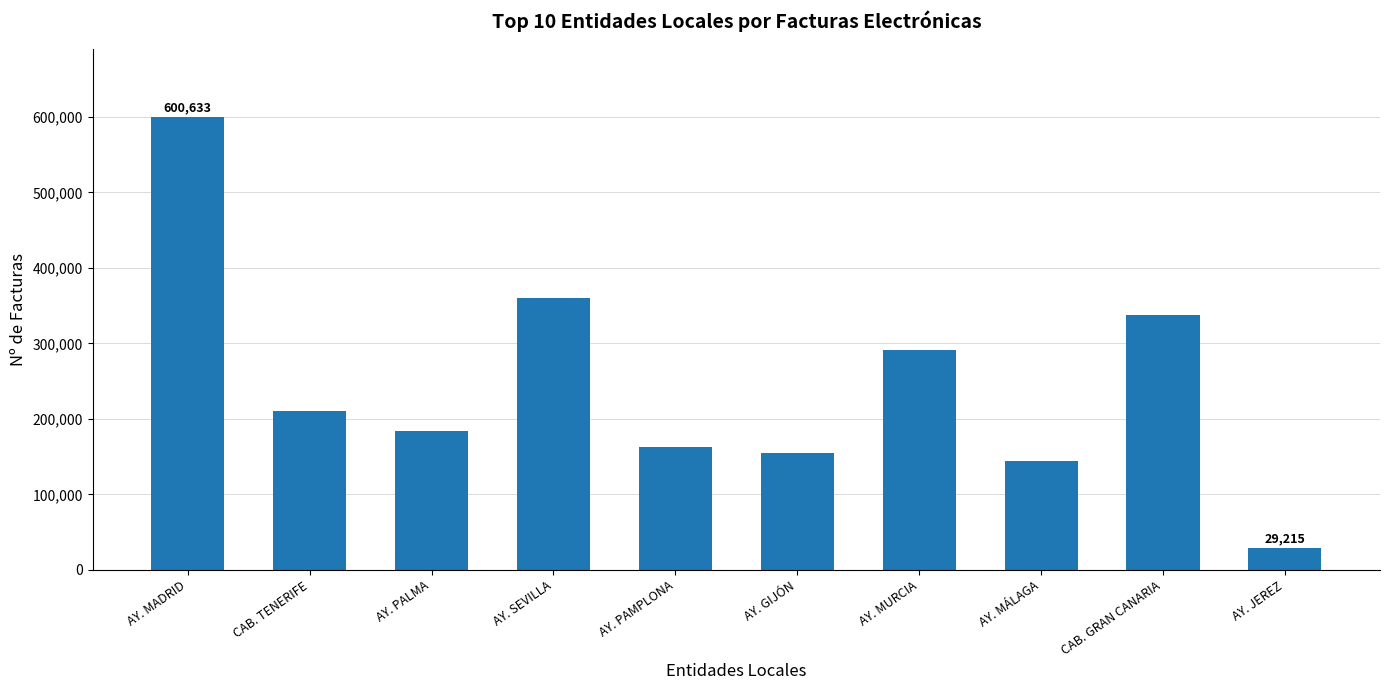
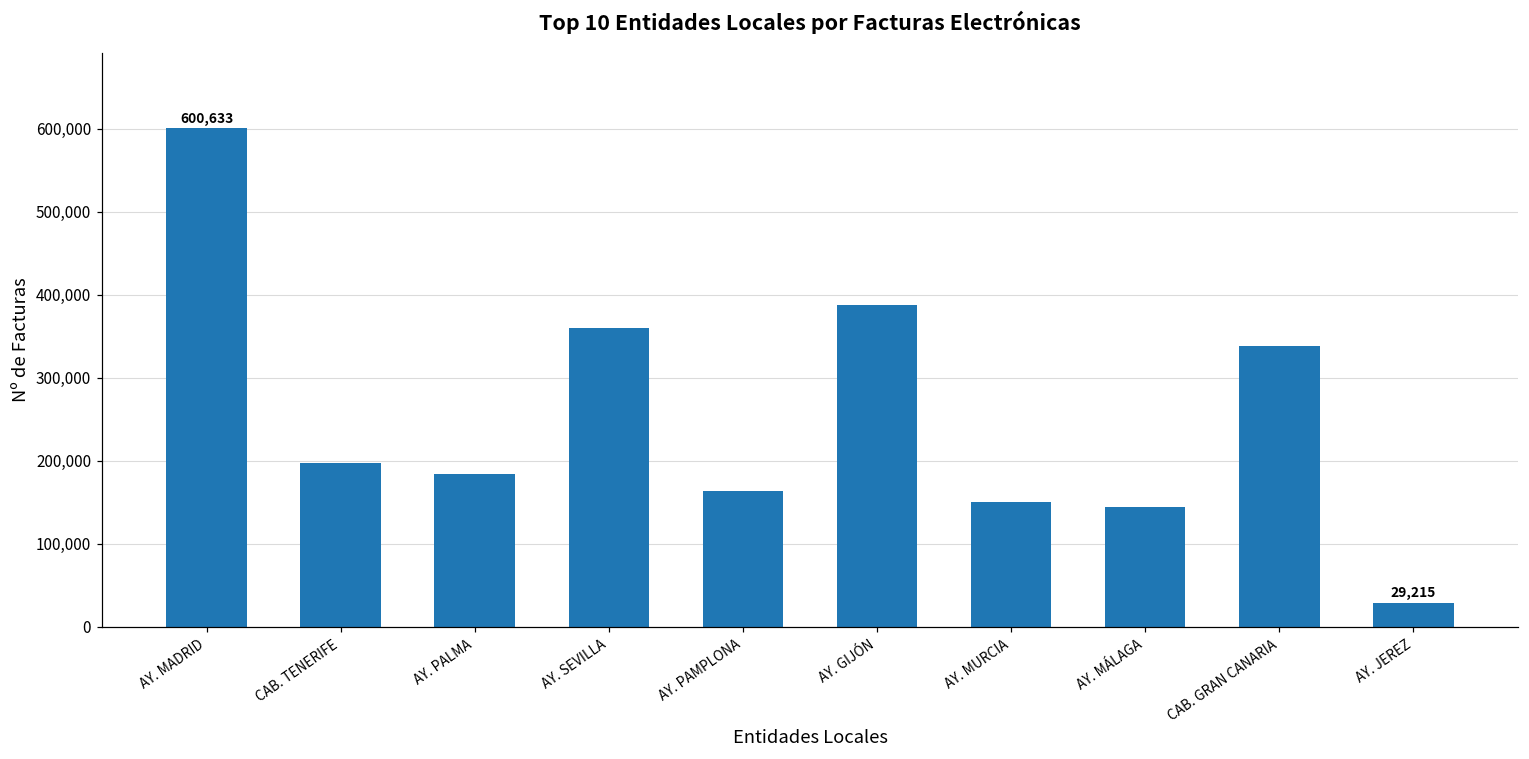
  {
-   "CAB. TENERIFE": "210,000",
+   "CAB. TENERIFE": "200,000",
    "AY. PALMA": "180,000",
    "AY. SEVILLA": "360,000",
    "AY. PAMPLONA": "160,000",
-   "AY. GIJÓN": "150,000",
-   "AY. MURCIA": "290,000",
+   "AY. GIJÓN": "390,000",
+   "AY. MURCIA": "150,000",
    "AY. MÁLAGA": "140,000",
    "CAB. GRAN CANARIA": "340,000"
  }
